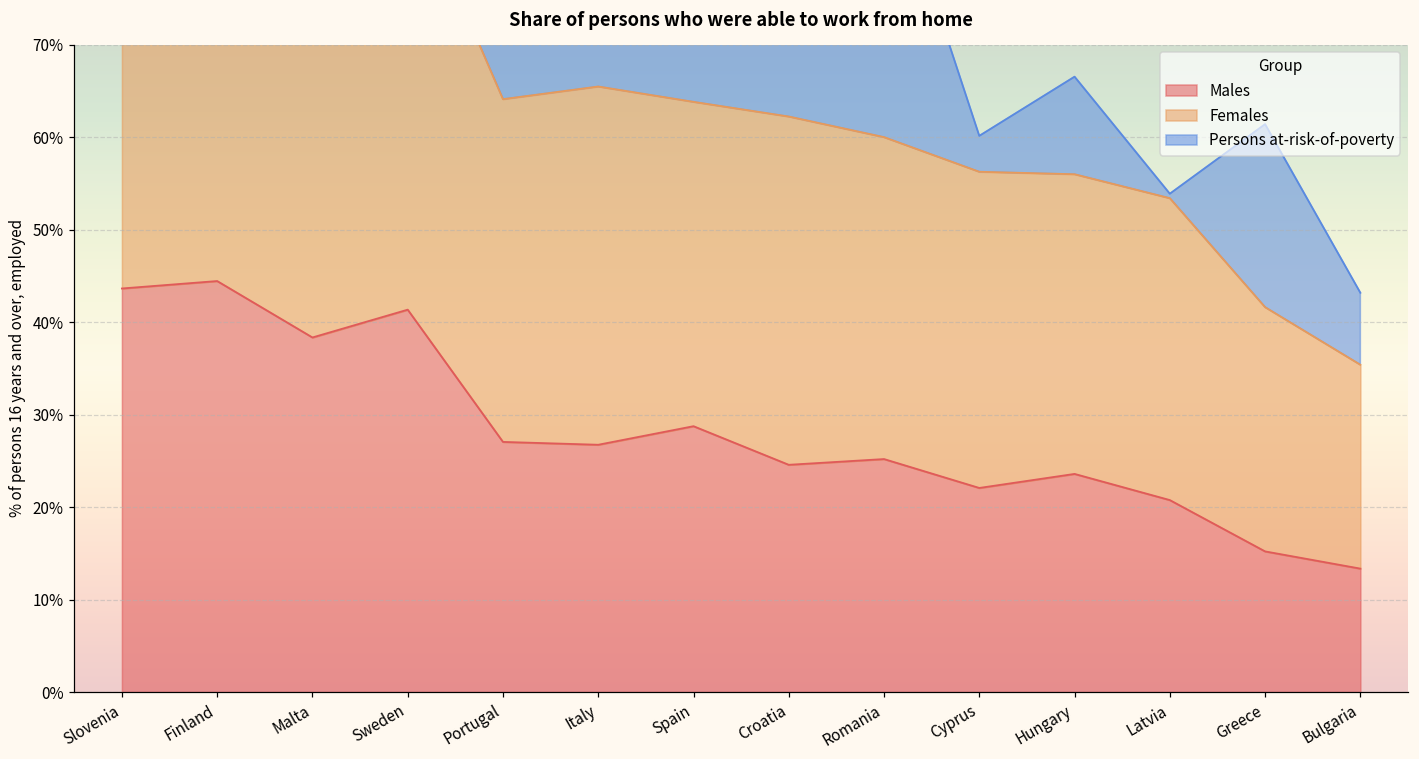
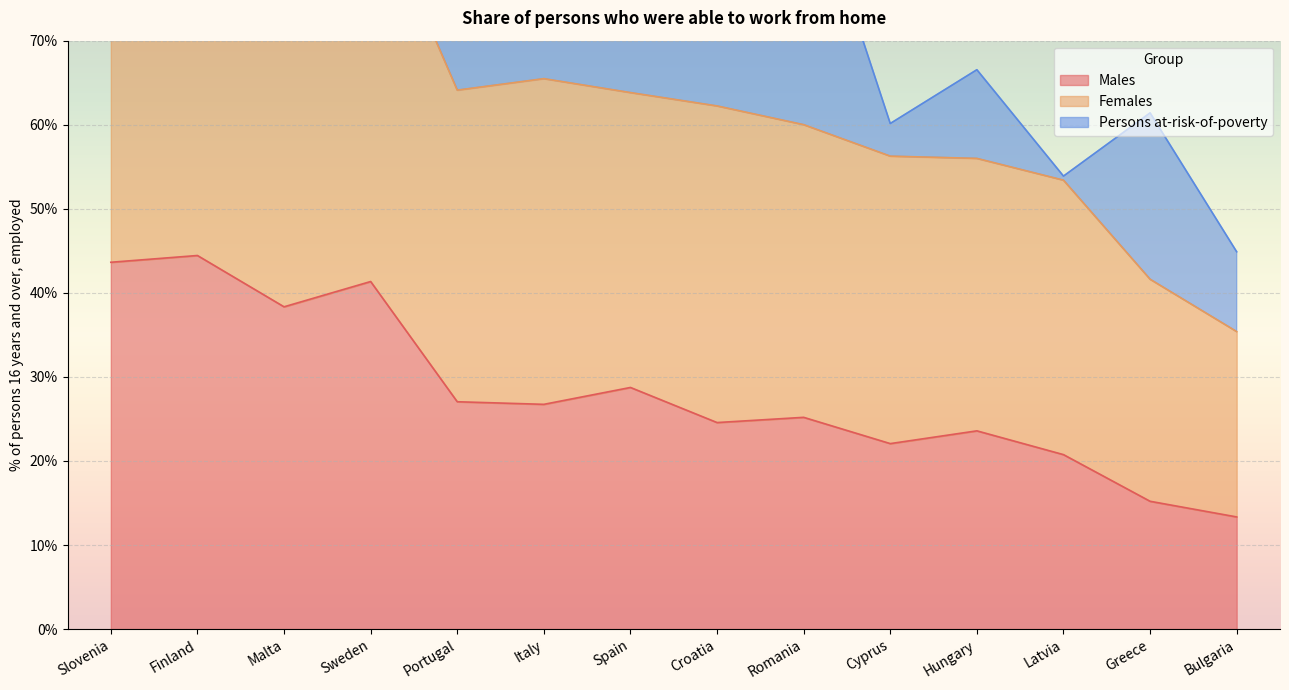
  {
    "Persons at-risk-of-poverty": {
      "Cyprus": "4%",
      "Hungary": "11%",
      "Latvia": "0%",
-     "Bulgaria": "8%"
+     "Bulgaria": "9%"
    }
  }
